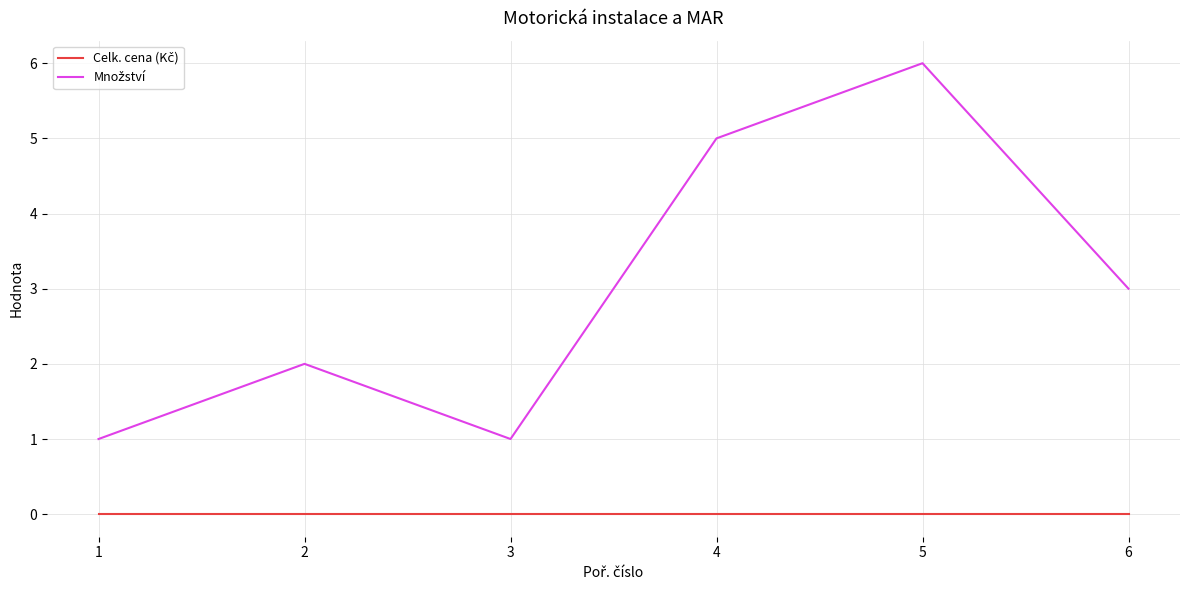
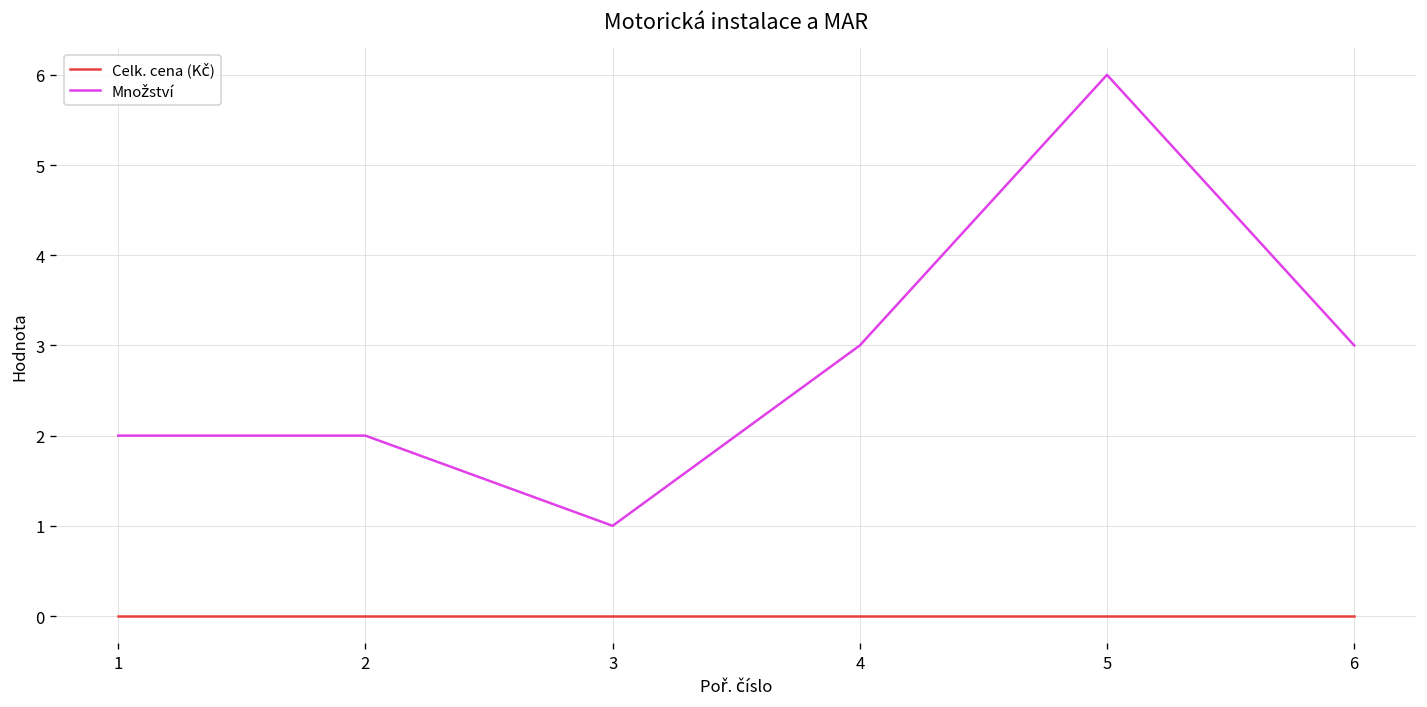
  {
    "Celk. cena (Kč)": {
      "1": 0,
      "2": 0,
      "3": 0,
      "4": 0,
      "5": 0,
      "6": 0
    },
    "Množství": {
-     "1": 1,
+     "1": 2,
      "2": 2,
      "3": 1,
-     "4": 5,
+     "4": 3,
      "5": 6,
      "6": 3
    }
  }
